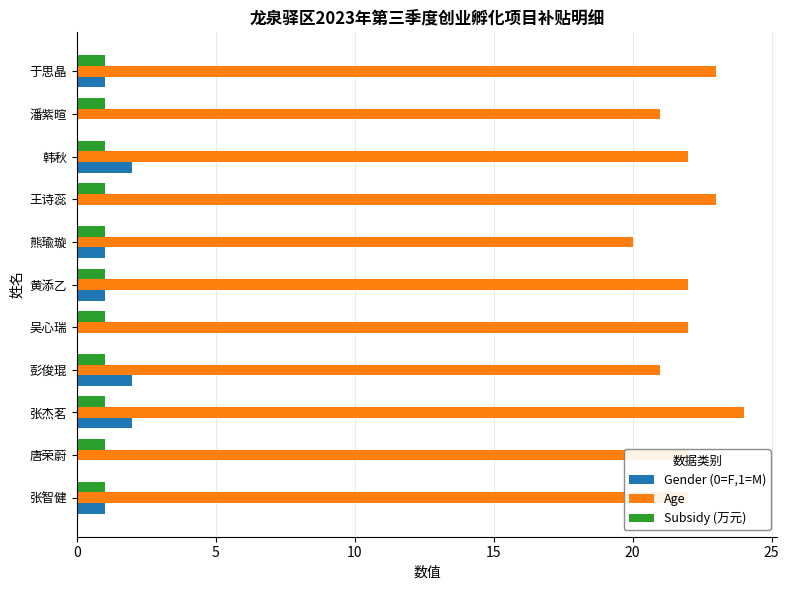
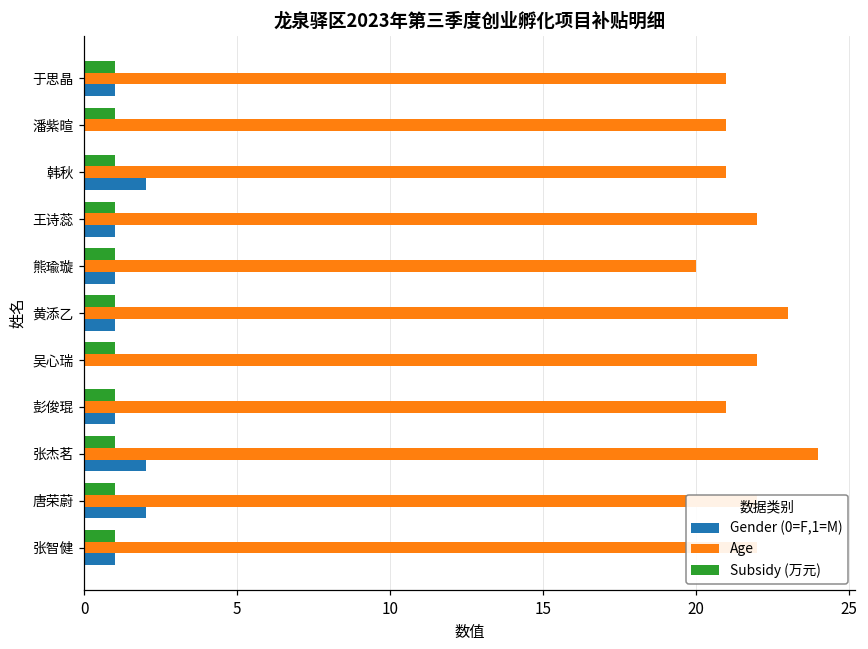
  {
    "Gender (0=F,1=M)": {
      "于思晶": 1,
      "潘紫暄": 0,
      "韩秋": 2,
-     "王诗蕊": 0,
+     "王诗蕊": 1,
      "熊瑜璇": 1,
      "黄添乙": 1,
      "吴心瑞": 0,
-     "彭俊琨": 2,
+     "彭俊琨": 1,
      "张杰茗": 2,
-     "唐荣蔚": 0,
+     "唐荣蔚": 2,
      "张智健": 1
    },
    "Age": {
-     "于思晶": 23,
+     "于思晶": 21,
      "潘紫暄": 21,
-     "韩秋": 22,
-     "王诗蕊": 23,
+     "韩秋": 21,
+     "王诗蕊": 22,
      "熊瑜璇": 20,
-     "黄添乙": 22,
+     "黄添乙": 23,
      "吴心瑞": 22,
      "彭俊琨": 21,
      "张杰茗": 24
    },
    "Subsidy (万元)": {
      "于思晶": 1,
      "潘紫暄": 1,
      "韩秋": 1,
      "王诗蕊": 1,
      "熊瑜璇": 1,
      "黄添乙": 1,
      "吴心瑞": 1,
      "彭俊琨": 1,
      "张杰茗": 1,
      "唐荣蔚": 1,
      "张智健": 1
    }
  }
